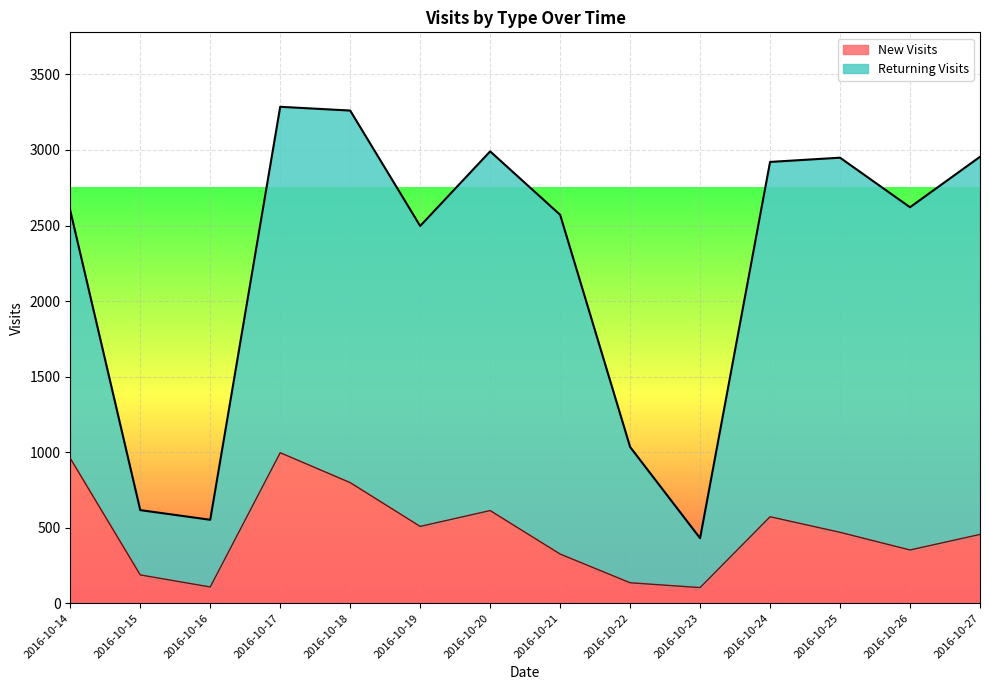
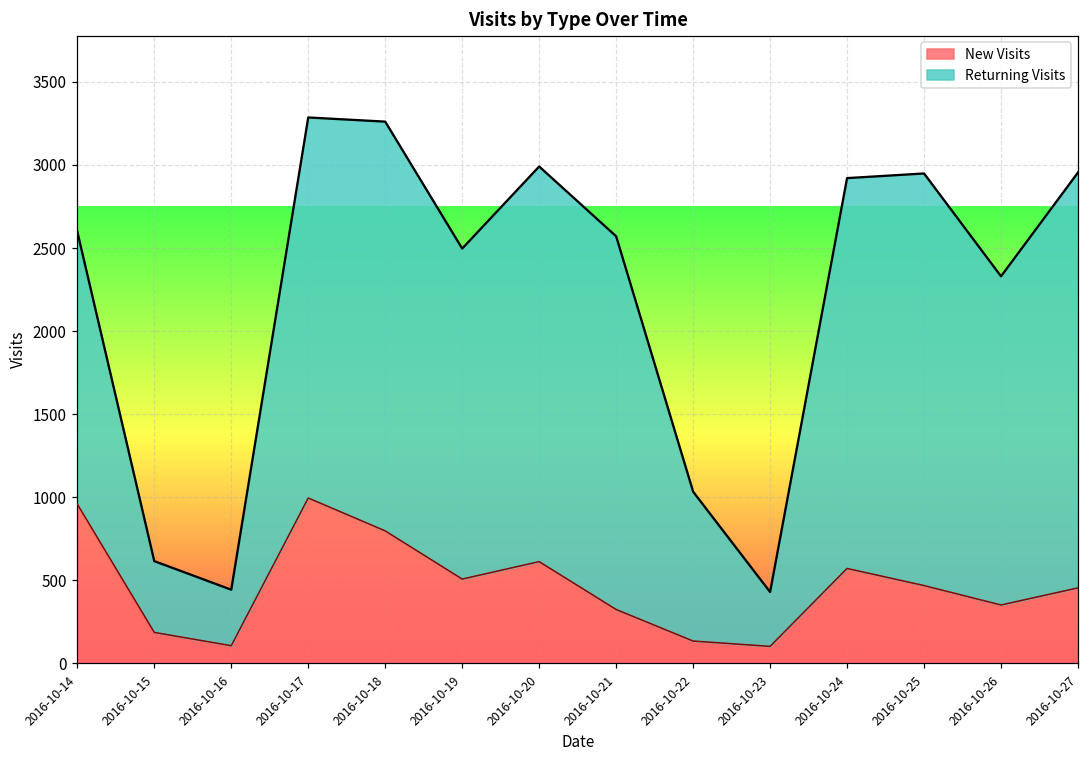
  {
    "New Visits": {
      "2016-10-14": 960,
      "2016-10-15": 190,
      "2016-10-16": 110,
      "2016-10-17": 1000,
      "2016-10-18": 800,
      "2016-10-19": 510,
      "2016-10-20": 610,
      "2016-10-21": 330,
      "2016-10-22": 140,
      "2016-10-23": 100,
      "2016-10-24": 570,
      "2016-10-25": 470,
      "2016-10-26": 350,
      "2016-10-27": 460
    },
    "Returning Visits": {
      "2016-10-14": 1640,
      "2016-10-15": 430,
-     "2016-10-16": 450,
+     "2016-10-16": 340,
      "2016-10-17": 2290,
      "2016-10-18": 2460,
      "2016-10-19": 1990,
      "2016-10-20": 2380,
      "2016-10-21": 2250,
      "2016-10-22": 900,
      "2016-10-23": 330,
      "2016-10-24": 2350,
      "2016-10-25": 2480,
-     "2016-10-26": 2270,
+     "2016-10-26": 1980,
      "2016-10-27": 2500
    }
  }
